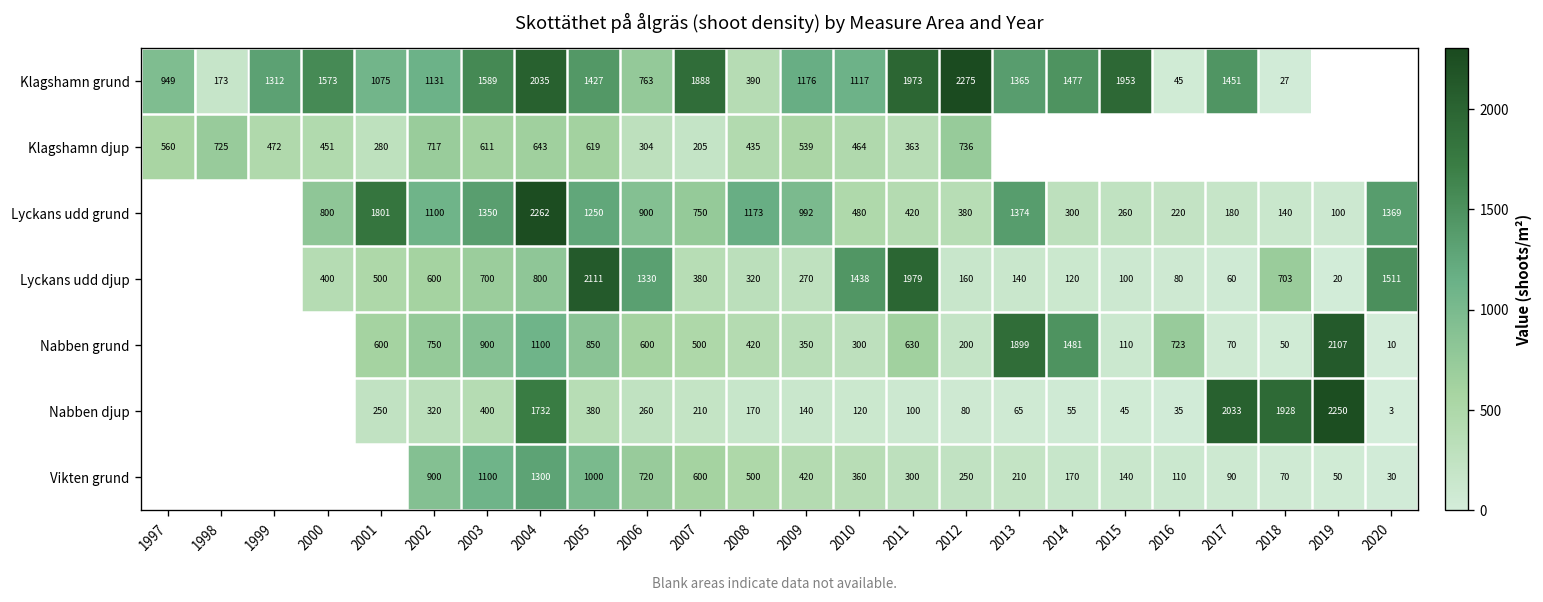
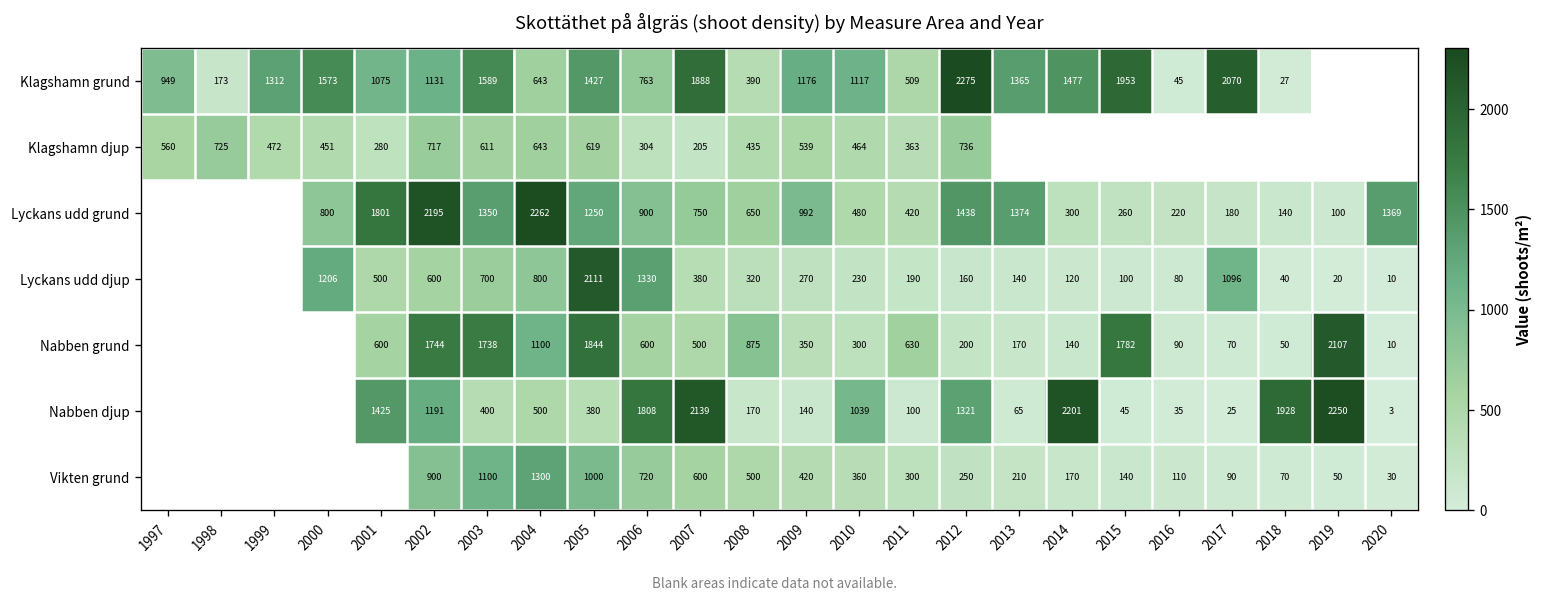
  {
    "Klagshamn grund": {
      "1997": 949,
      "1998": 173,
      "1999": 1312,
      "2000": 1573,
      "2001": 1075,
      "2002": 1131,
      "2003": 1589,
-     "2004": 2035,
+     "2004": 643,
      "2005": 1427,
      "2006": 763,
      "2007": 1888,
      "2008": 390,
      "2009": 1176,
      "2010": 1117,
-     "2011": 1973,
+     "2011": 509,
      "2012": 2275,
      "2013": 1365,
      "2014": 1477,
      "2015": 1953,
      "2016": 45,
-     "2017": 1451,
+     "2017": 2070,
      "2018": 27
    },
    "Klagshamn djup": {
      "1997": 560,
      "1998": 725,
      "1999": 472,
      "2000": 451,
      "2001": 280,
      "2002": 717,
      "2003": 611,
      "2004": 643,
      "2005": 619,
      "2006": 304,
      "2007": 205,
      "2008": 435,
      "2009": 539,
      "2010": 464,
      "2011": 363,
      "2012": 736
    },
    "Lyckans udd grund": {
      "2000": 800,
      "2001": 1801,
-     "2002": 1100,
+     "2002": 2195,
      "2003": 1350,
      "2004": 2262,
      "2005": 1250,
      "2006": 900,
      "2007": 750,
-     "2008": 1173,
+     "2008": 650,
      "2009": 992,
      "2010": 480,
      "2011": 420,
-     "2012": 380,
+     "2012": 1438,
      "2013": 1374,
      "2014": 300,
      "2015": 260,
      "2016": 220,
      "2017": 180,
      "2018": 140,
      "2019": 100,
      "2020": 1369
    },
    "Lyckans udd djup": {
-     "2000": 400,
+     "2000": 1206,
      "2001": 500,
      "2002": 600,
      "2003": 700,
      "2004": 800,
      "2005": 2111,
      "2006": 1330,
      "2007": 380,
      "2008": 320,
      "2009": 270,
-     "2010": 1438,
-     "2011": 1979,
+     "2010": 230,
+     "2011": 190,
      "2012": 160,
      "2013": 140,
      "2014": 120,
      "2015": 100,
      "2016": 80,
-     "2017": 60,
-     "2018": 703,
+     "2017": 1096,
+     "2018": 40,
      "2019": 20,
-     "2020": 1511
+     "2020": 10
    },
    "Nabben grund": {
      "2001": 600,
-     "2002": 750,
-     "2003": 900,
+     "2002": 1744,
+     "2003": 1738,
      "2004": 1100,
-     "2005": 850,
+     "2005": 1844,
      "2006": 600,
      "2007": 500,
-     "2008": 420,
+     "2008": 875,
      "2009": 350,
      "2010": 300,
      "2011": 630,
      "2012": 200,
-     "2013": 1899,
-     "2014": 1481,
-     "2015": 110,
-     "2016": 723,
+     "2013": 170,
+     "2014": 140,
+     "2015": 1782,
+     "2016": 90,
      "2017": 70,
      "2018": 50,
      "2019": 2107,
      "2020": 10
    },
    "Nabben djup": {
-     "2001": 250,
-     "2002": 320,
+     "2001": 1425,
+     "2002": 1191,
      "2003": 400,
-     "2004": 1732,
+     "2004": 500,
      "2005": 380,
-     "2006": 260,
-     "2007": 210,
+     "2006": 1808,
+     "2007": 2139,
      "2008": 170,
      "2009": 140,
-     "2010": 120,
+     "2010": 1039,
      "2011": 100,
-     "2012": 80,
+     "2012": 1321,
      "2013": 65,
-     "2014": 55,
+     "2014": 2201,
      "2015": 45,
      "2016": 35,
-     "2017": 2033,
+     "2017": 25,
      "2018": 1928,
      "2019": 2250,
      "2020": 3
    },
    "Vikten grund": {
      "2002": 900,
      "2003": 1100,
      "2004": 1300,
      "2005": 1000,
      "2006": 720,
      "2007": 600,
      "2008": 500,
      "2009": 420,
      "2010": 360,
      "2011": 300,
      "2012": 250,
      "2013": 210,
      "2014": 170,
      "2015": 140,
      "2016": 110,
      "2017": 90,
      "2018": 70,
      "2019": 50,
      "2020": 30
    }
  }
